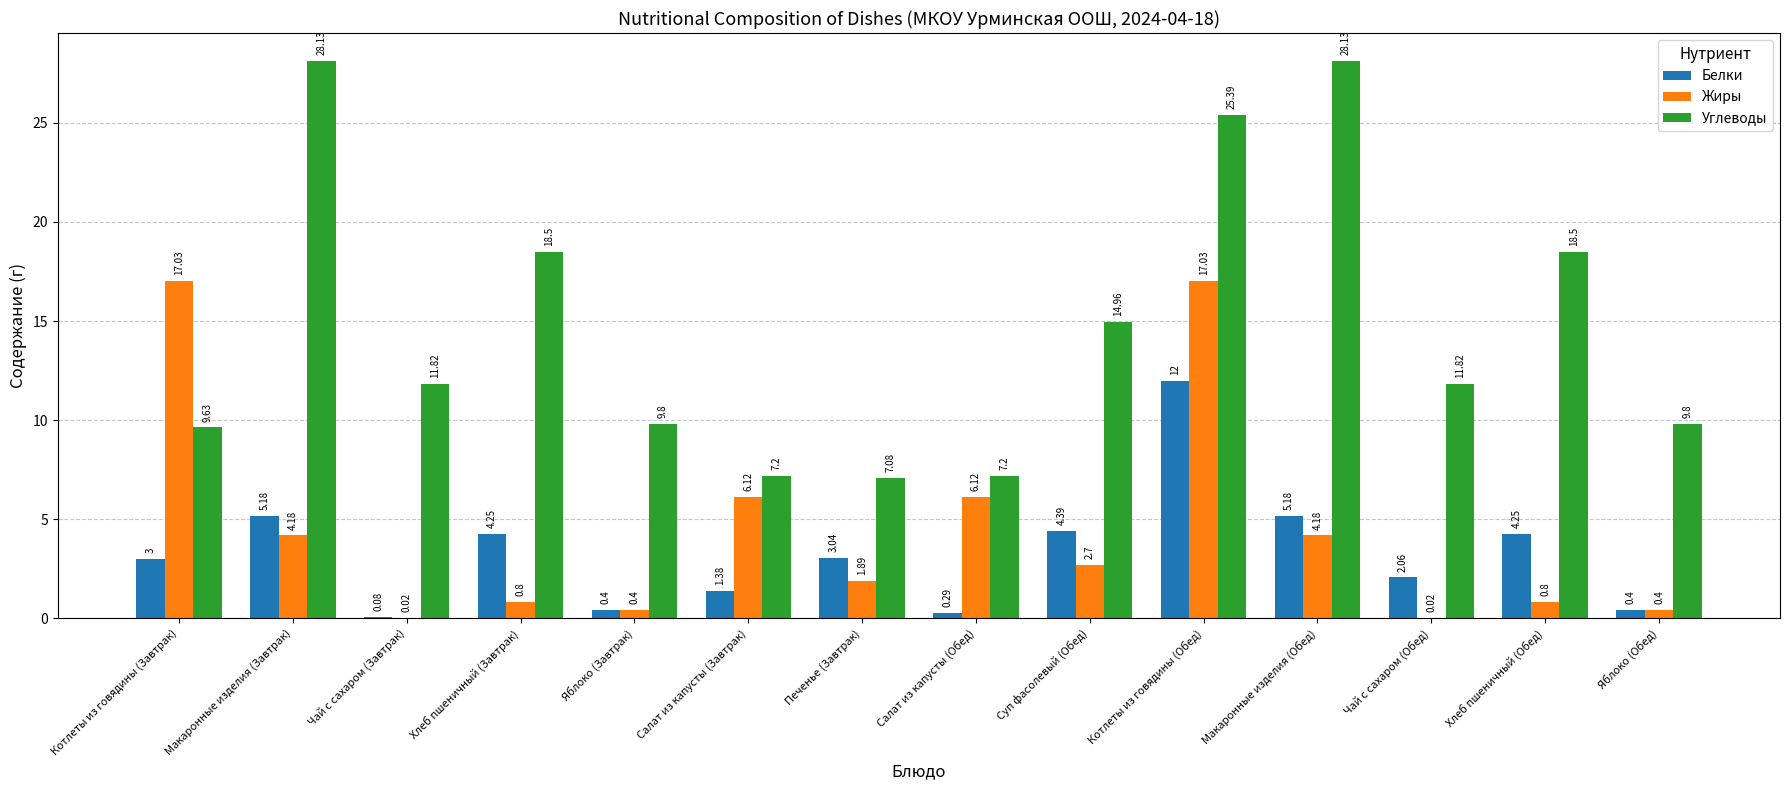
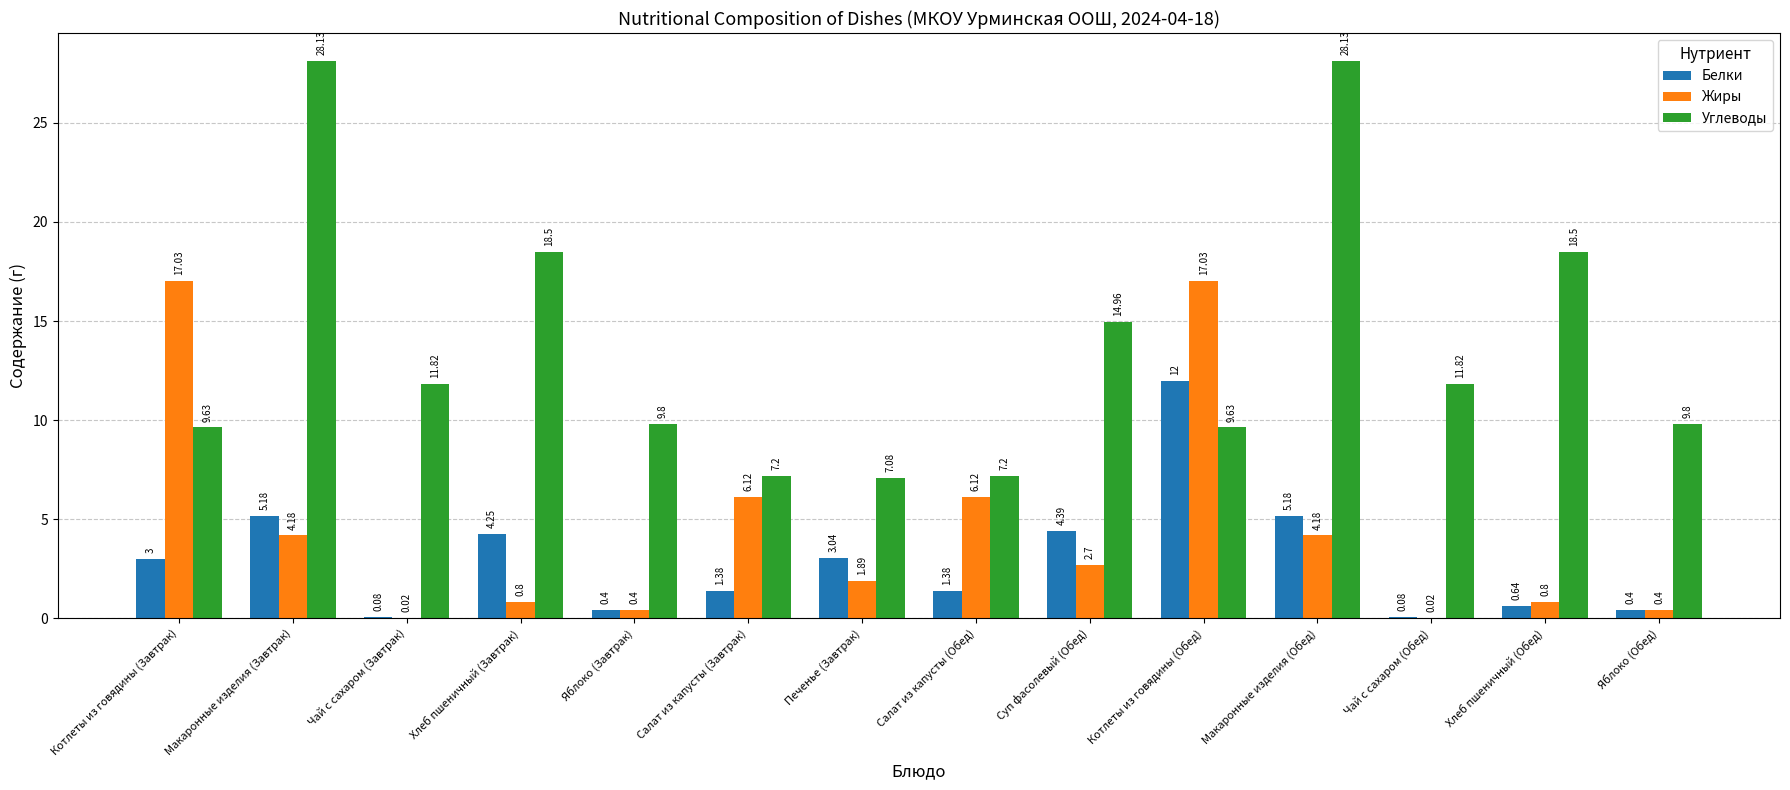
  {
    "Белки": {
      "Котлеты из говядины (Завтрак)": 3,
      "Макаронные изделия (Завтрак)": 5.18,
      "Чай с сахаром (Завтрак)": 0.08,
      "Хлеб пшеничный (Завтрак)": 4.25,
      "Яблоко (Завтрак)": 0.4,
      "Салат из капусты (Завтрак)": 1.38,
      "Печенье (Завтрак)": 3.04,
-     "Салат из капусты (Обед)": 0.29,
+     "Салат из капусты (Обед)": 1.38,
      "Суп фасолевый (Обед)": 4.39,
      "Котлеты из говядины (Обед)": 12,
      "Макаронные изделия (Обед)": 5.18,
-     "Чай с сахаром (Обед)": 2.06,
-     "Хлеб пшеничный (Обед)": 4.25,
+     "Чай с сахаром (Обед)": 0.08,
+     "Хлеб пшеничный (Обед)": 0.64,
      "Яблоко (Обед)": 0.4
    },
    "Жиры": {
      "Котлеты из говядины (Завтрак)": 17.03,
      "Макаронные изделия (Завтрак)": 4.18,
      "Чай с сахаром (Завтрак)": 0.02,
      "Хлеб пшеничный (Завтрак)": 0.8,
      "Яблоко (Завтрак)": 0.4,
      "Салат из капусты (Завтрак)": 6.12,
      "Печенье (Завтрак)": 1.89,
      "Салат из капусты (Обед)": 6.12,
      "Суп фасолевый (Обед)": 2.7,
      "Котлеты из говядины (Обед)": 17.03,
      "Макаронные изделия (Обед)": 4.18,
      "Чай с сахаром (Обед)": 0.02,
      "Хлеб пшеничный (Обед)": 0.8,
      "Яблоко (Обед)": 0.4
    },
    "Углеводы": {
      "Котлеты из говядины (Завтрак)": 9.63,
      "Макаронные изделия (Завтрак)": 28.13,
      "Чай с сахаром (Завтрак)": 11.82,
      "Хлеб пшеничный (Завтрак)": 18.5,
      "Яблоко (Завтрак)": 9.8,
      "Салат из капусты (Завтрак)": 7.2,
      "Печенье (Завтрак)": 7.08,
      "Салат из капусты (Обед)": 7.2,
      "Суп фасолевый (Обед)": 14.96,
-     "Котлеты из говядины (Обед)": 25.39,
+     "Котлеты из говядины (Обед)": 9.63,
      "Макаронные изделия (Обед)": 28.13,
      "Чай с сахаром (Обед)": 11.82,
      "Хлеб пшеничный (Обед)": 18.5,
      "Яблоко (Обед)": 9.8
    }
  }
